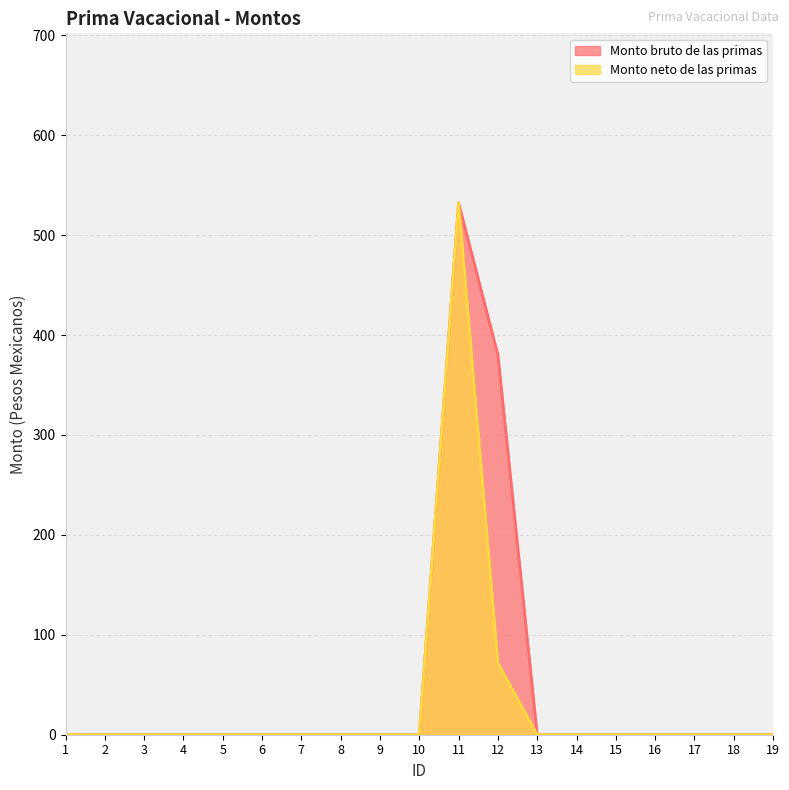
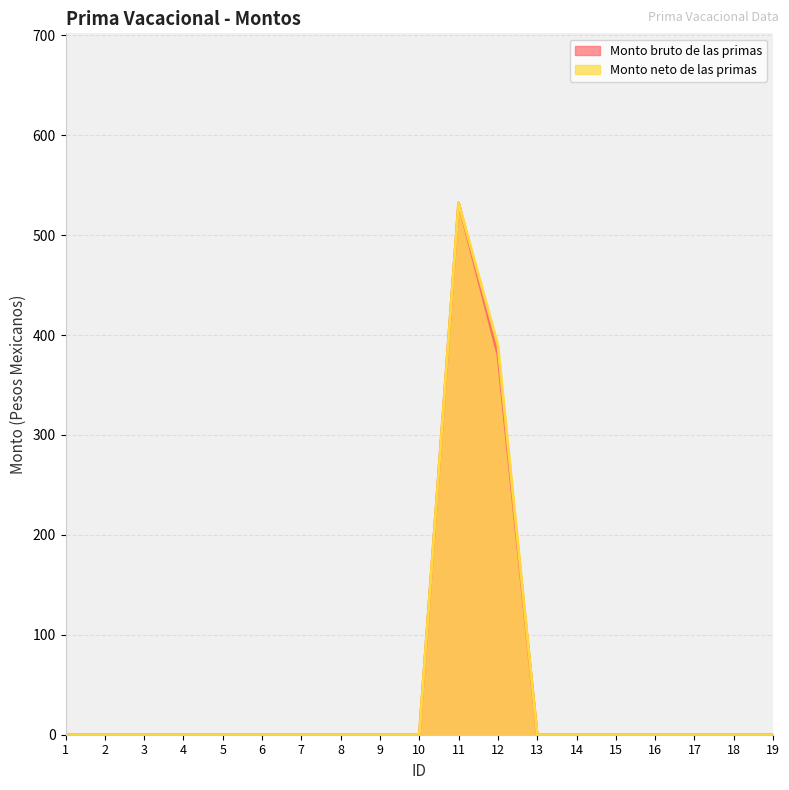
  {
    "Monto bruto de las primas": {
      "12": 380
    },
    "Monto neto de las primas": {
-     "12": 70
+     "12": 390
    }
  }
